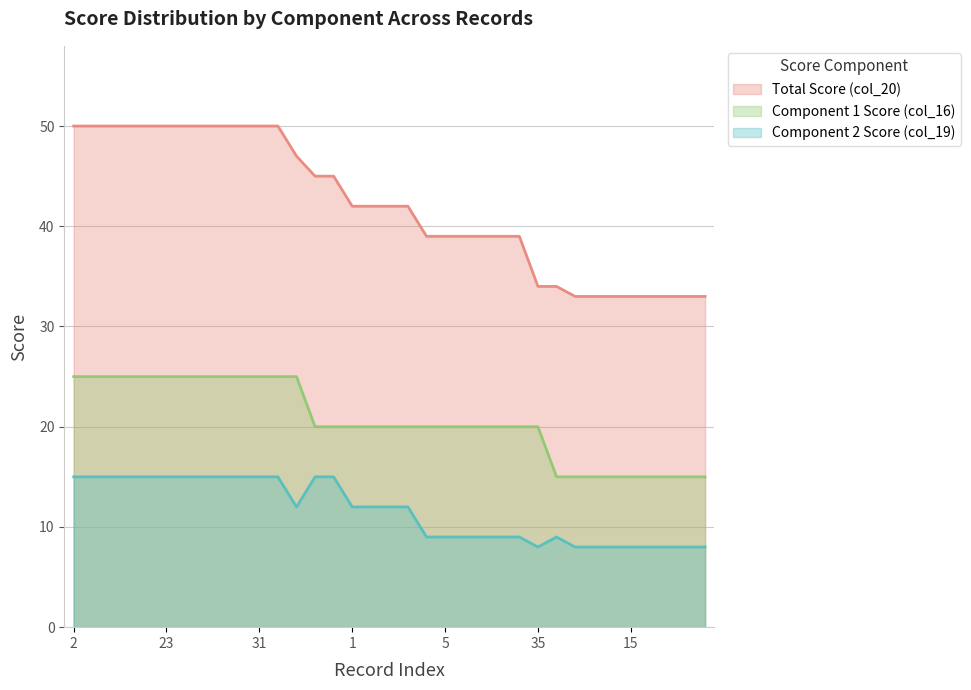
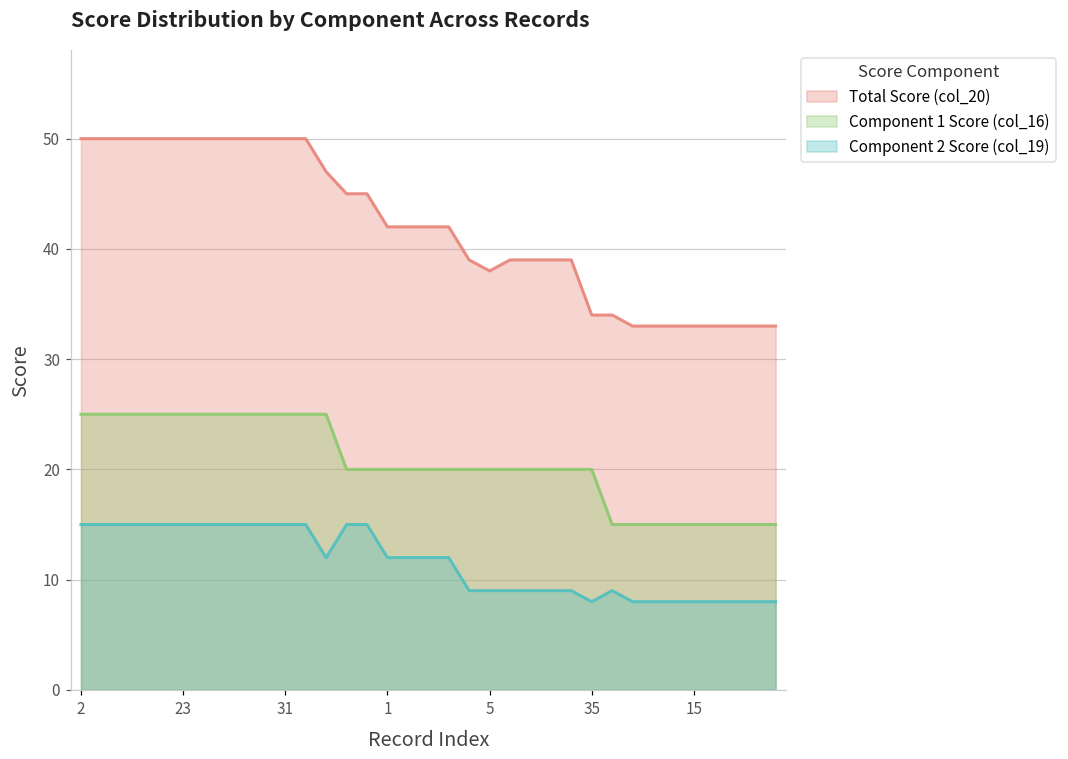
  {
    "Total Score (col_20)": {
-     "5": 39,
+     "5": 38,
      "35": 34,
      "15": 33
    }
  }
